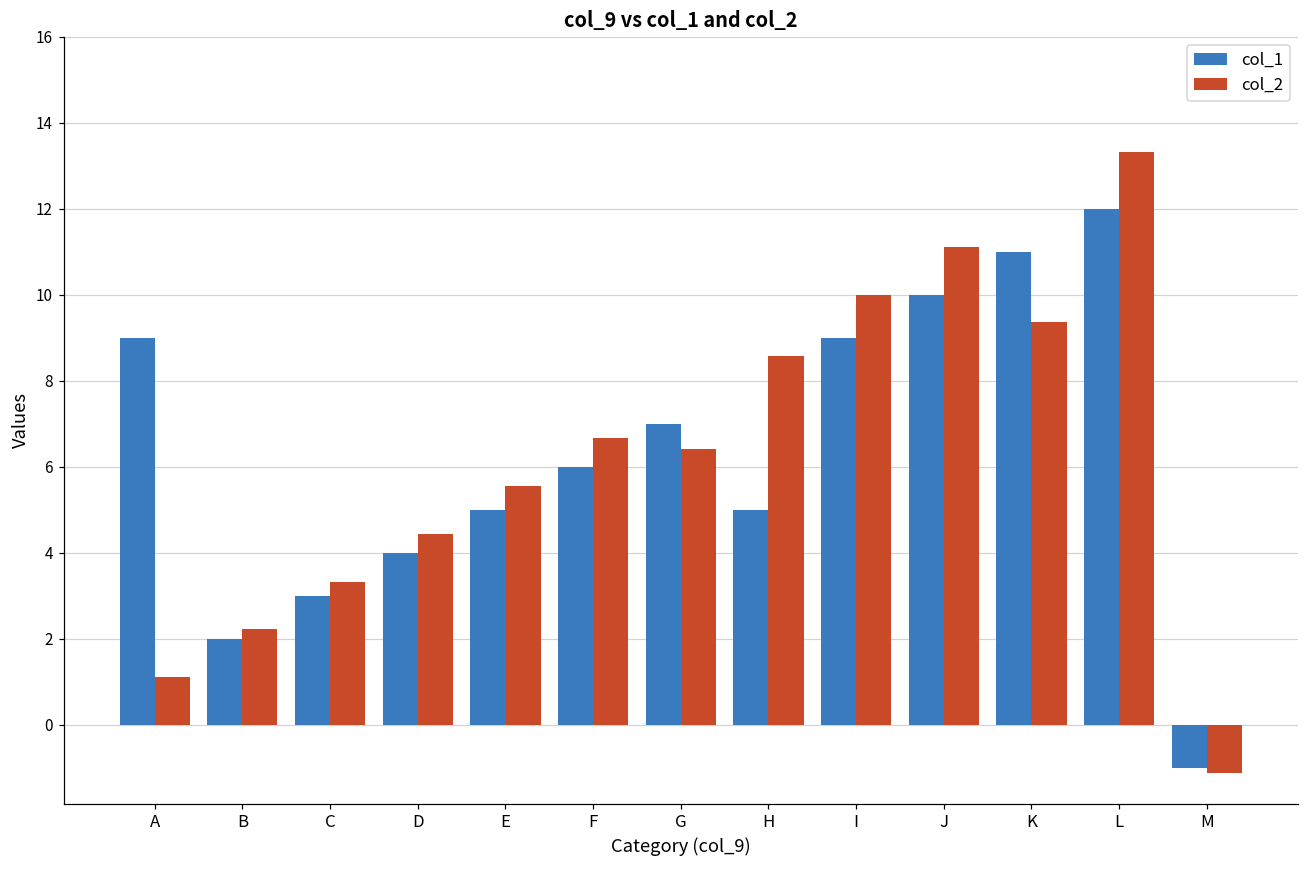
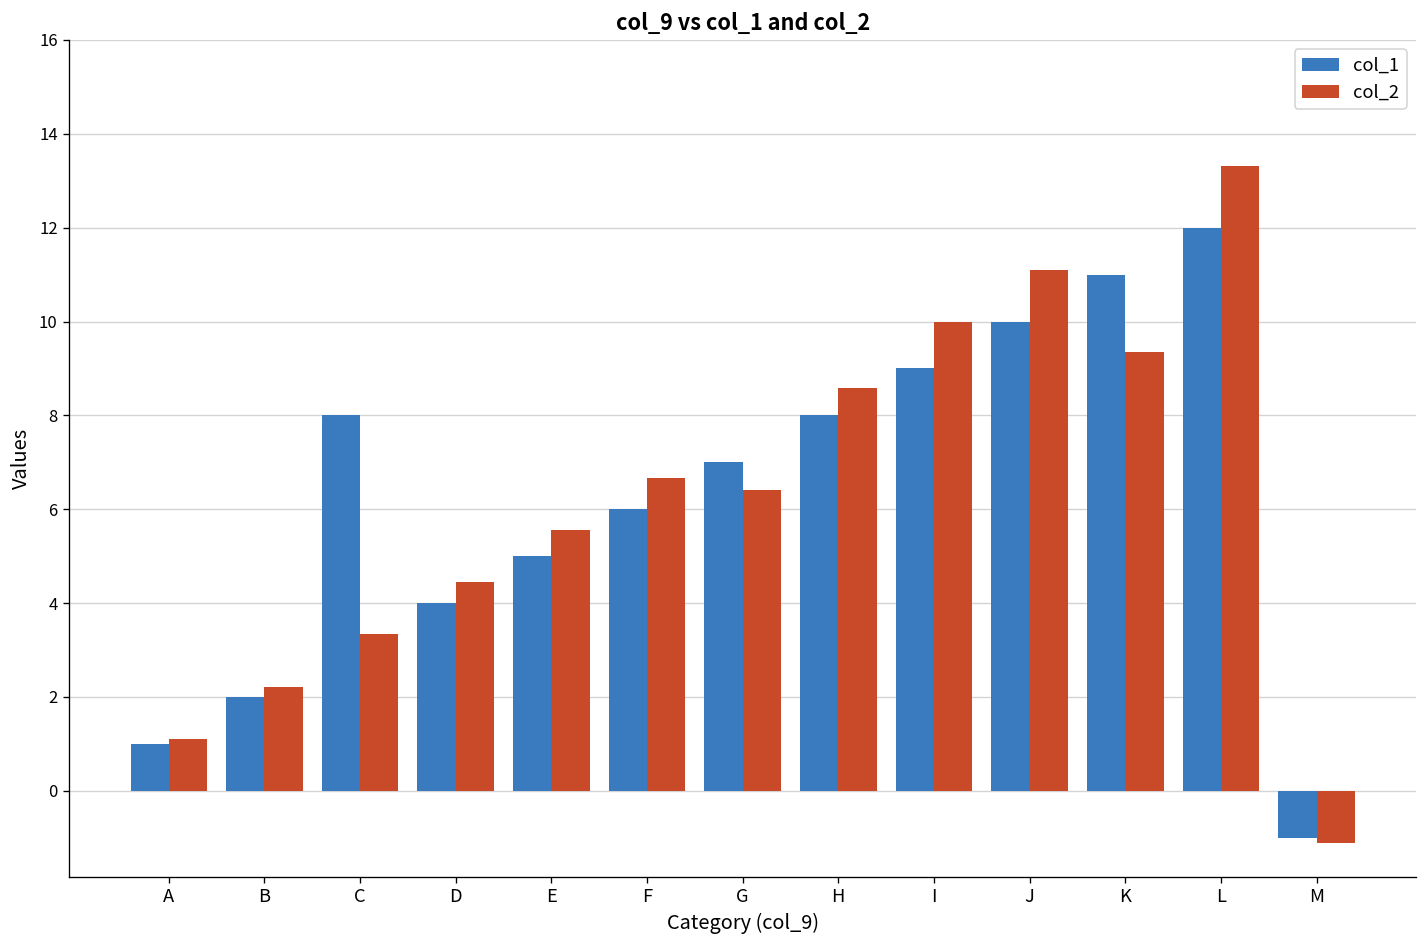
  {
    "col_1": {
-     "A": 9,
+     "A": 1,
      "B": 2,
-     "C": 3,
+     "C": 8,
      "D": 4,
      "E": 5,
      "F": 6,
      "G": 7,
-     "H": 5,
+     "H": 8,
      "I": 9,
      "J": 10,
      "K": 11,
      "L": 12,
      "M": -1
    },
    "col_2": {
      "A": 1.1,
      "B": 2.2,
      "C": 3.3,
      "D": 4.4,
      "E": 5.6,
      "F": 6.7,
      "G": 6.4,
      "H": 8.6,
      "I": 10,
      "J": 11.1,
      "K": 9.4,
      "L": 13.3,
      "M": -1.1
    }
  }
